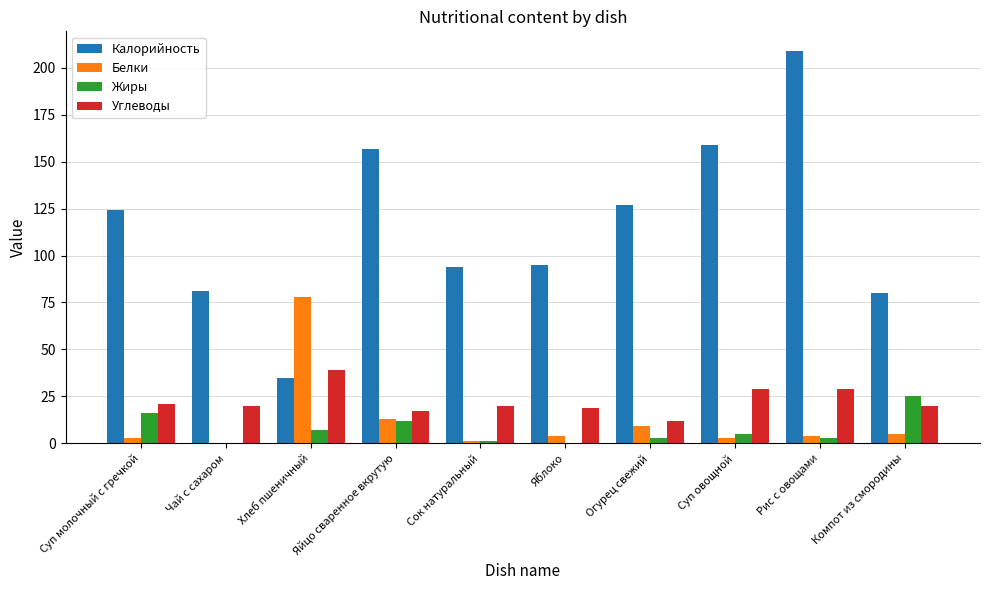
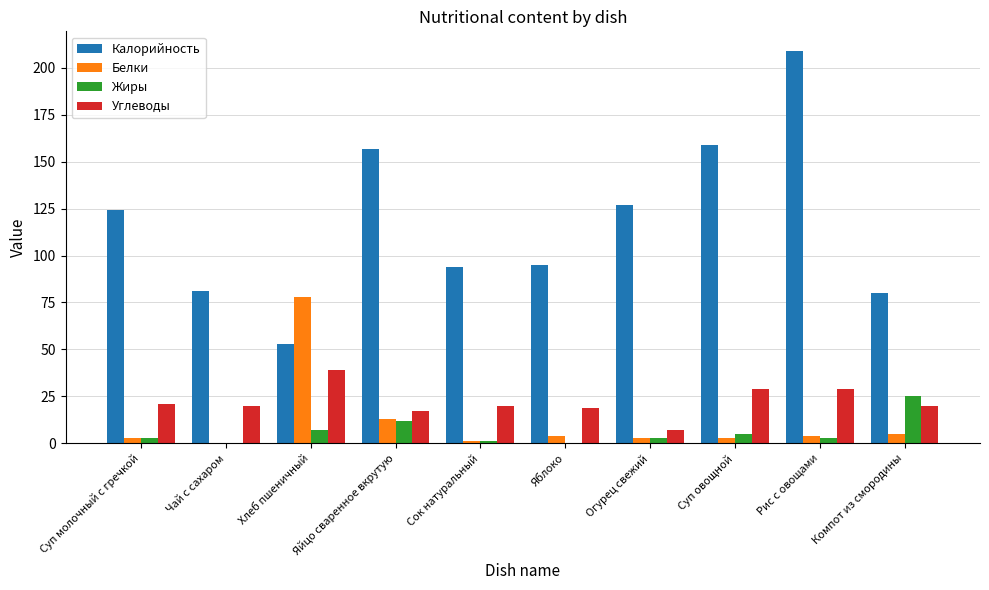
  {
    "Калорийность": {
      "Суп молочный с гречкой": 124,
      "Чай с сахаром": 81,
-     "Хлеб пшеничный": 35,
+     "Хлеб пшеничный": 53,
      "Яйцо сваренное вкрутую": 157,
      "Сок натуральный": 94,
      "Яблоко": 95,
      "Огурец свежий": 127,
      "Суп овощной": 159,
      "Рис с овощами": 209,
      "Компот из смородины": 80
    },
    "Белки": {
      "Суп молочный с гречкой": 3,
      "Чай с сахаром": 0,
      "Хлеб пшеничный": 78,
      "Яйцо сваренное вкрутую": 13,
      "Яблоко": 4,
-     "Огурец свежий": 9,
+     "Огурец свежий": 3,
      "Суп овощной": 3,
      "Рис с овощами": 4,
      "Компот из смородины": 5
    },
    "Жиры": {
-     "Суп молочный с гречкой": 16,
+     "Суп молочный с гречкой": 3,
      "Чай с сахаром": 0,
      "Хлеб пшеничный": 7,
      "Яйцо сваренное вкрутую": 12,
      "Яблоко": 0,
      "Огурец свежий": 3,
      "Суп овощной": 5,
      "Рис с овощами": 3,
      "Компот из смородины": 25
    },
    "Углеводы": {
      "Суп молочный с гречкой": 21,
      "Чай с сахаром": 20,
      "Хлеб пшеничный": 39,
      "Яйцо сваренное вкрутую": 17,
      "Сок натуральный": 20,
      "Яблоко": 19,
-     "Огурец свежий": 12,
+     "Огурец свежий": 7,
      "Суп овощной": 29,
      "Рис с овощами": 29,
      "Компот из смородины": 20
    }
  }
